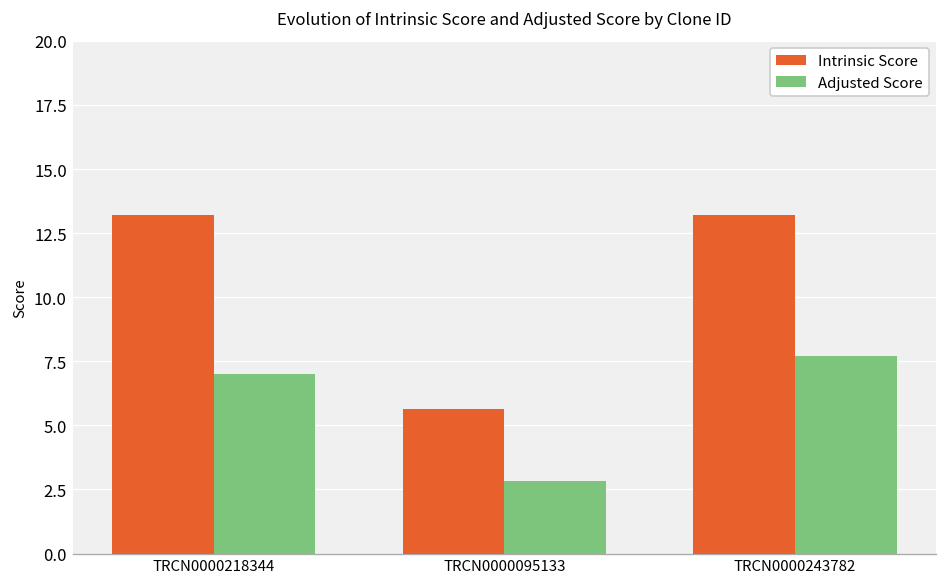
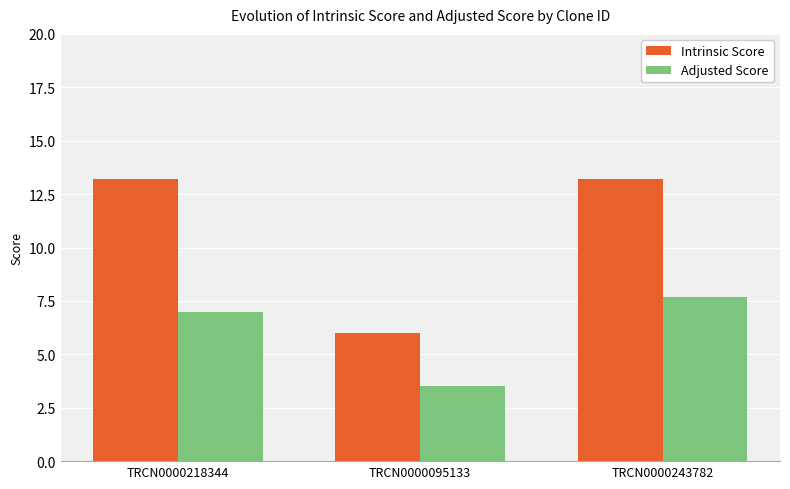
  {
    "Intrinsic Score": {
      "TRCN0000218344": 13.2,
-     "TRCN0000095133": 5.6,
+     "TRCN0000095133": 6.0,
      "TRCN0000243782": 13.2
    },
    "Adjusted Score": {
      "TRCN0000218344": 7.0,
-     "TRCN0000095133": 2.8,
+     "TRCN0000095133": 3.5,
      "TRCN0000243782": 7.7
    }
  }
